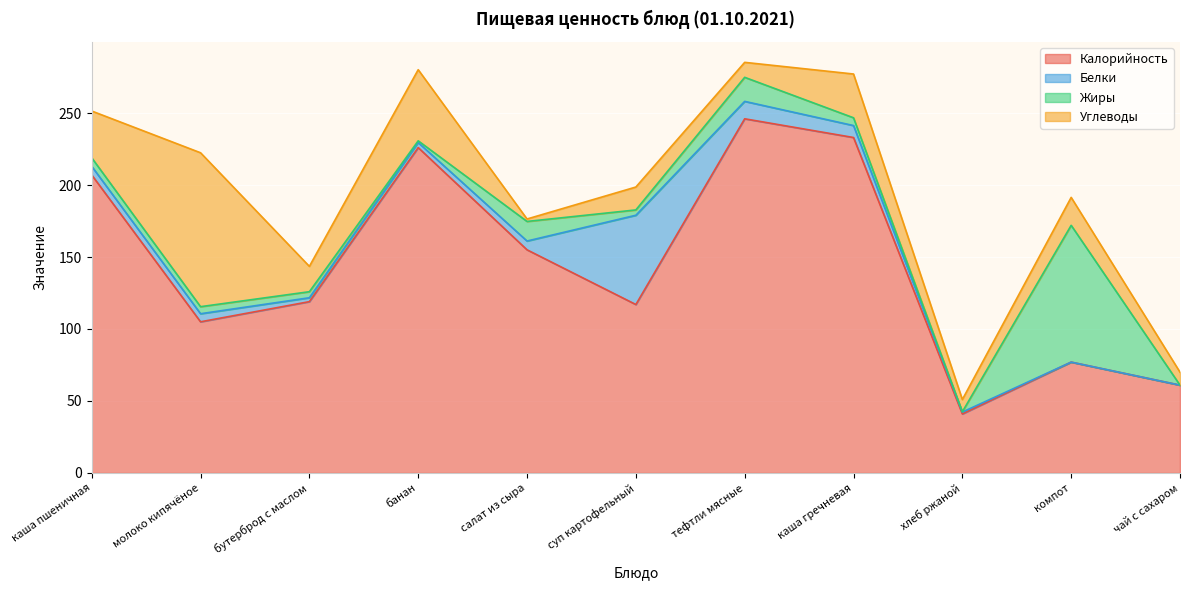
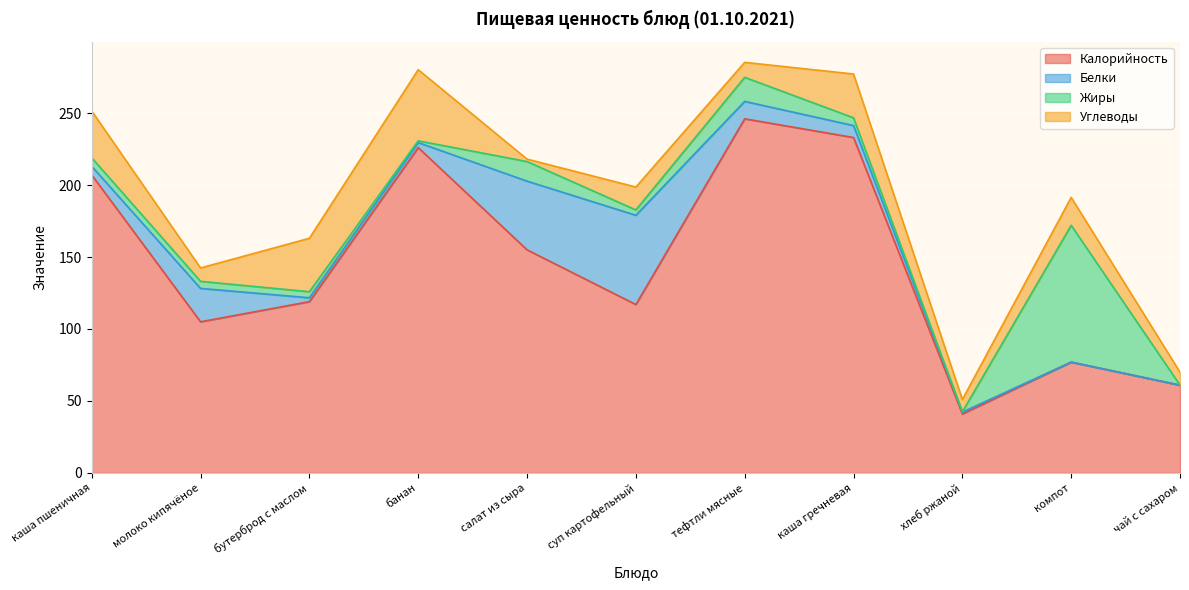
  {
    "Калорийность": {
      "каша пшеничная": 207,
      "молоко кипячёное": 105,
      "бутерброд с маслом": 119,
      "банан": 226,
      "салат из сыра": 155,
      "суп картофельный": 117,
      "тефтли мясные": 246,
      "каша гречневая": 233
    },
    "Белки": {
      "каша пшеничная": 6,
-     "молоко кипячёное": 6,
+     "молоко кипячёное": 23,
      "бутерброд с маслом": 3,
-     "салат из сыра": 6,
+     "салат из сыра": 48,
      "суп картофельный": 62,
      "тефтли мясные": 12,
      "каша гречневая": 8
    },
    "Жиры": {
      "каша пшеничная": 6,
      "молоко кипячёное": 5,
      "бутерброд с маслом": 4,
      "суп картофельный": 4,
      "тефтли мясные": 17,
      "каша гречневая": 5,
      "компот": 95
    },
    "Углеводы": {
      "каша пшеничная": 33,
-     "молоко кипячёное": 107,
-     "бутерброд с маслом": 18,
+     "молоко кипячёное": 9,
+     "бутерброд с маслом": 37,
      "банан": 49,
      "суп картофельный": 16,
      "тефтли мясные": 10,
      "каша гречневая": 30,
      "хлеб ржаной": 9,
      "компот": 19,
      "чай с сахаром": 9
    }
  }
